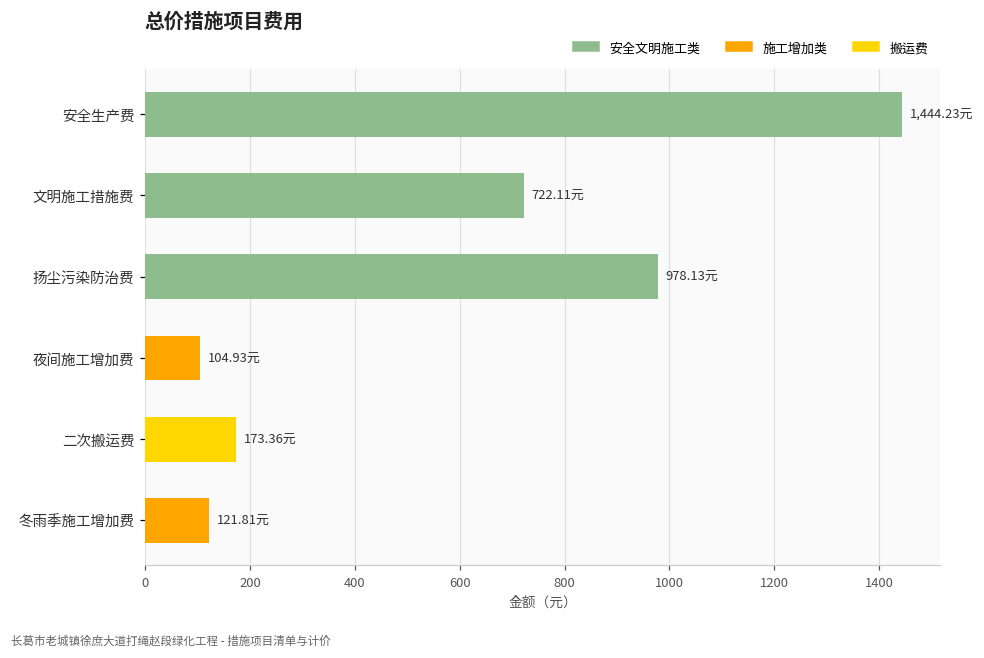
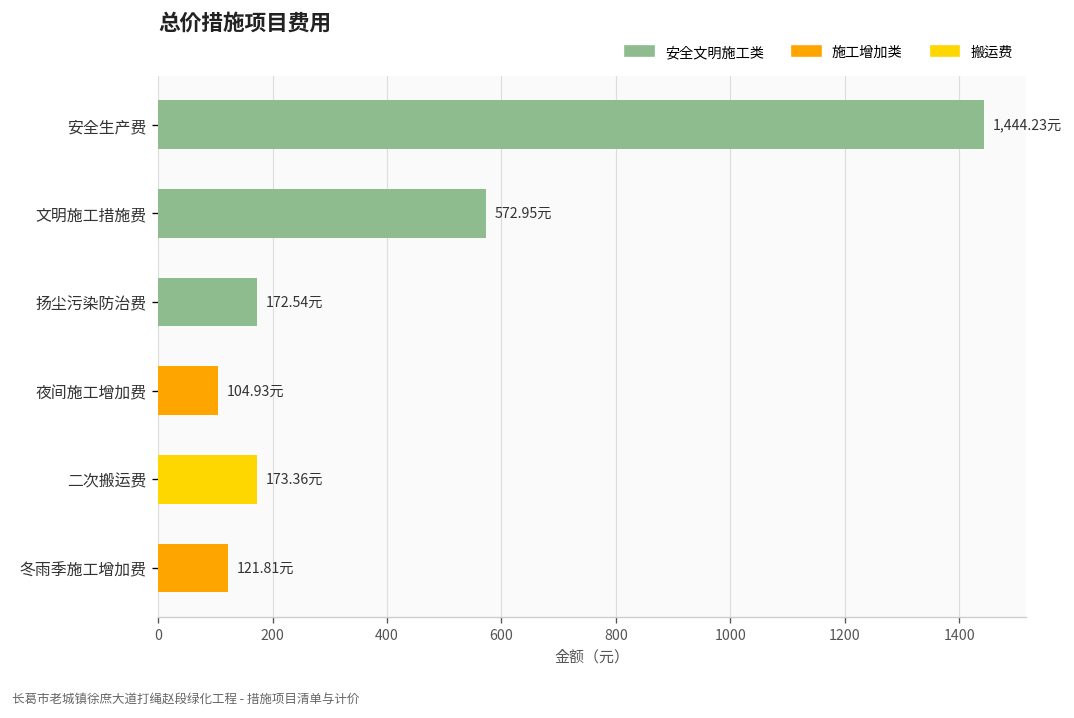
  {
    "安全生产费": "1,444.23元",
-   "文明施工措施费": "722.11元",
-   "扬尘污染防治费": "978.13元",
+   "文明施工措施费": "572.95元",
+   "扬尘污染防治费": "172.54元",
    "夜间施工增加费": "104.93元",
    "二次搬运费": "173.36元",
    "冬雨季施工增加费": "121.81元"
  }
